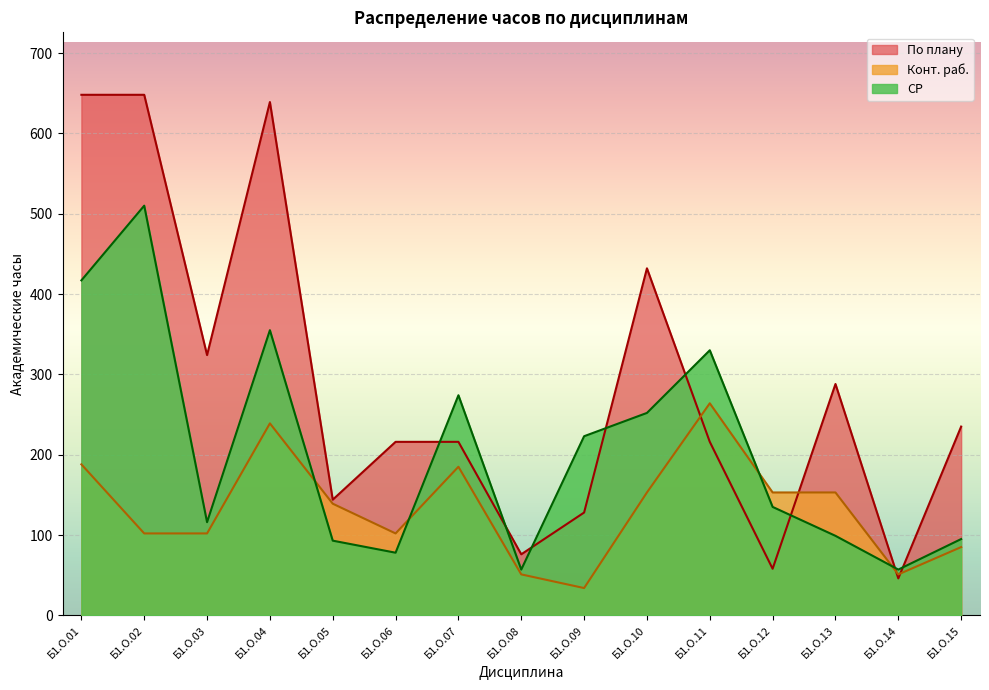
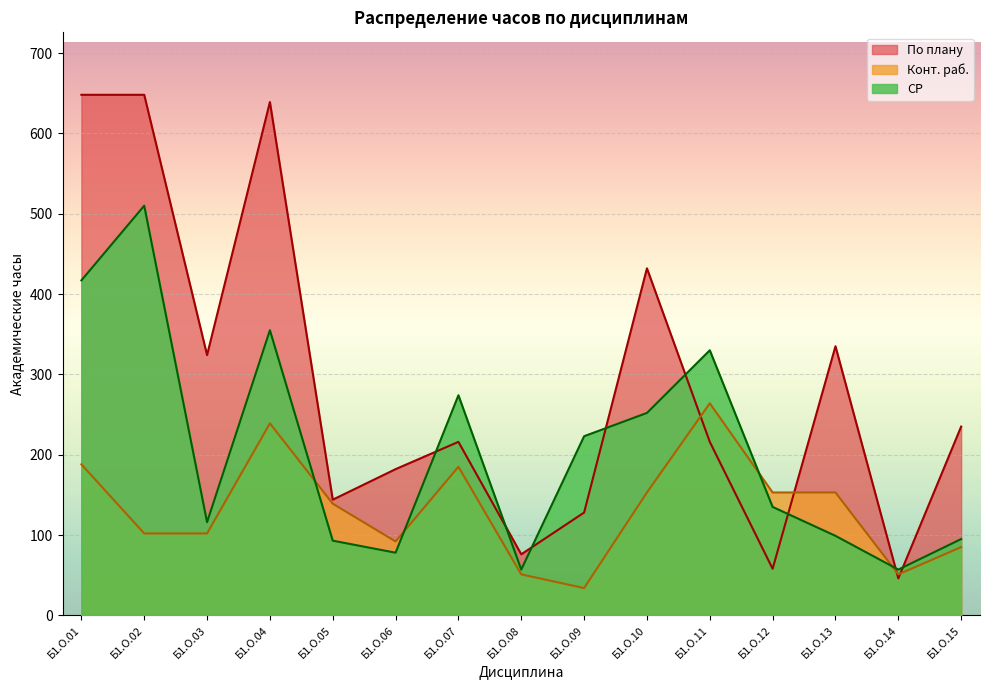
  {
    "По плану": {
      "Б1.О.01": 650,
      "Б1.О.02": 650,
      "Б1.О.03": 320,
      "Б1.О.04": 640,
      "Б1.О.05": 140,
-     "Б1.О.06": 220,
+     "Б1.О.06": 180,
      "Б1.О.07": 220,
      "Б1.О.08": 80,
      "Б1.О.09": 130,
      "Б1.О.10": 430,
      "Б1.О.11": 220,
      "Б1.О.12": 60,
-     "Б1.О.13": 290,
+     "Б1.О.13": 340,
      "Б1.О.14": 50,
      "Б1.О.15": 240
    },
    "Конт. раб.": {
      "Б1.О.01": 190,
      "Б1.О.02": 100,
      "Б1.О.03": 100,
      "Б1.О.04": 240,
      "Б1.О.05": 140,
-     "Б1.О.06": 100,
+     "Б1.О.06": 90,
      "Б1.О.07": 190,
      "Б1.О.08": 50,
      "Б1.О.09": 30,
      "Б1.О.10": 150,
      "Б1.О.11": 260,
      "Б1.О.12": 150,
      "Б1.О.13": 150,
      "Б1.О.14": 50,
      "Б1.О.15": 90
    },
    "СР": {
      "Б1.О.01": 420,
      "Б1.О.02": 510,
      "Б1.О.03": 120,
      "Б1.О.04": 360,
      "Б1.О.05": 90,
      "Б1.О.06": 80,
      "Б1.О.07": 270,
      "Б1.О.08": 60,
      "Б1.О.09": 220,
      "Б1.О.10": 250,
      "Б1.О.11": 330,
      "Б1.О.12": 140,
      "Б1.О.13": 100,
      "Б1.О.14": 60,
      "Б1.О.15": 100
    }
  }
